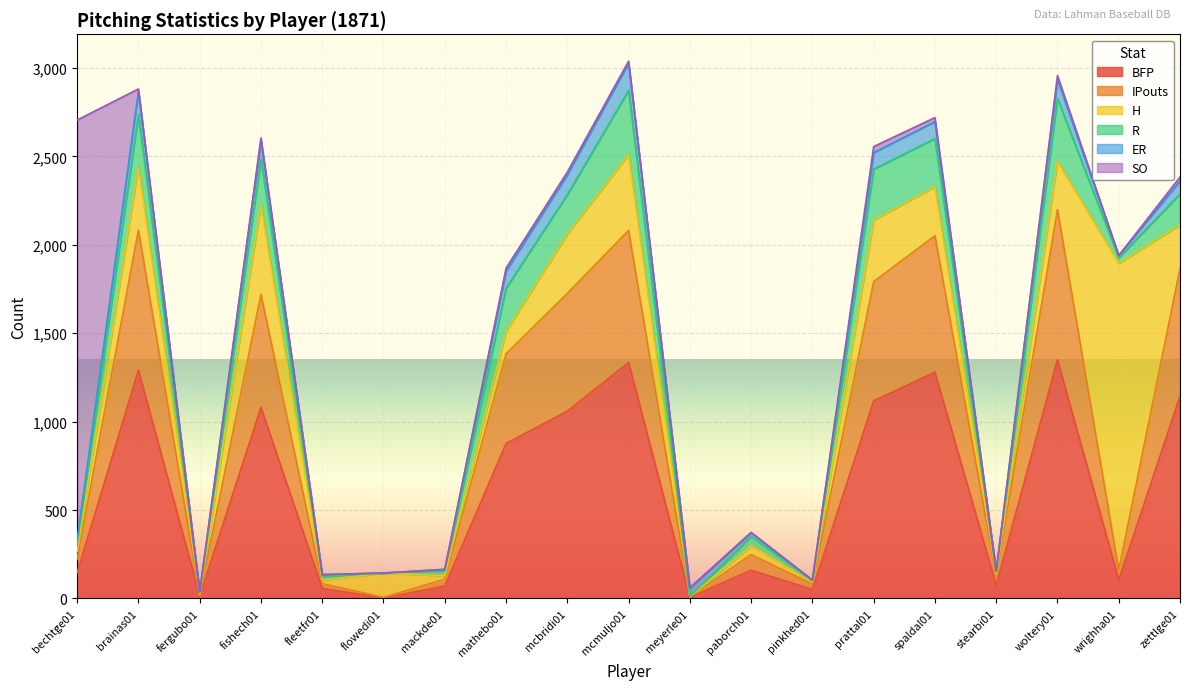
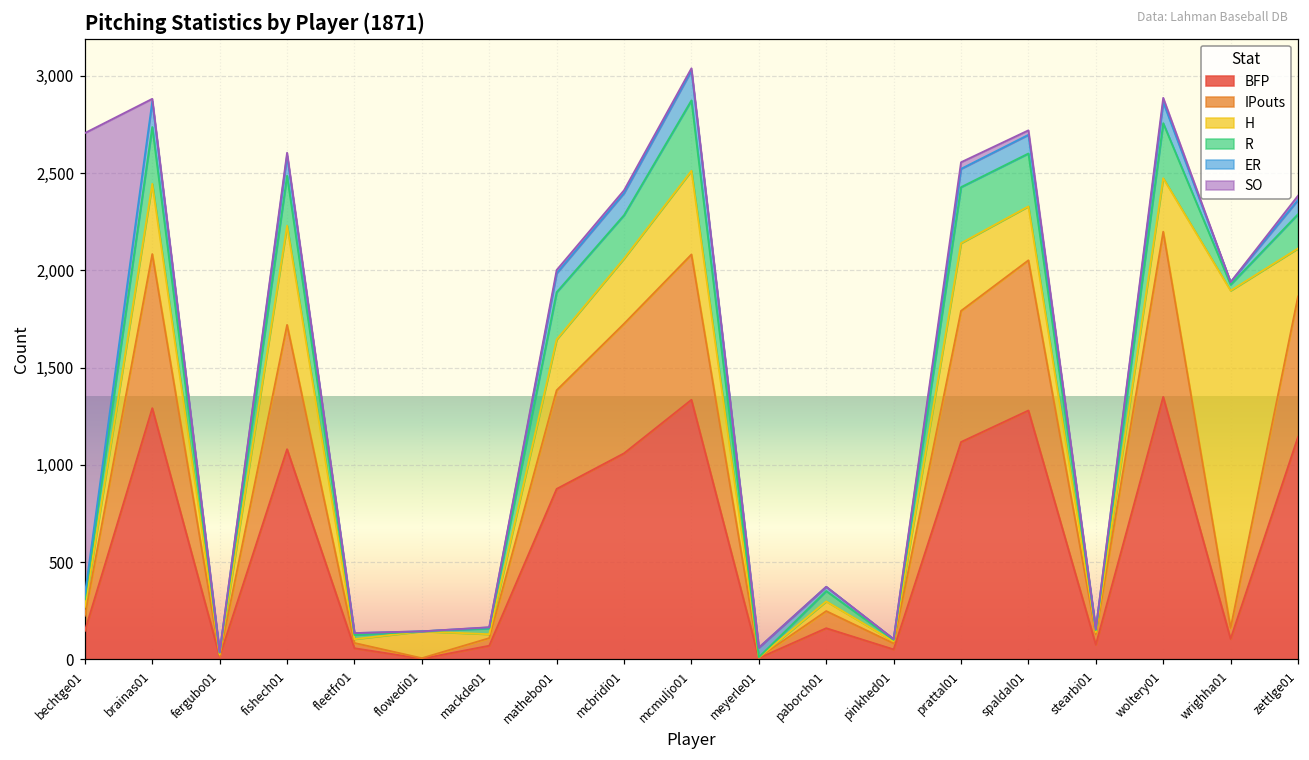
  {
    "H": {
      "bechtge01": "40",
      "brainas01": "360",
      "fishech01": "510",
      "fleetfr01": "20",
      "mackde01": "20",
-     "mathebo01": "130",
+     "mathebo01": "260",
      "mcbridi01": "340",
      "mcmuljo01": "430",
      "paborch01": "50",
      "prattal01": "350",
      "spaldal01": "280",
      "woltery01": "280",
      "wrighha01": "1,730",
      "zettlge01": "250"
    },
    "R": {
      "bechtge01": "40",
      "brainas01": "290",
      "fishech01": "260",
      "mathebo01": "240",
      "mcbridi01": "220",
      "mcmuljo01": "360",
      "paborch01": "50",
      "prattal01": "290",
      "spaldal01": "270",
-     "woltery01": "350",
+     "woltery01": "280",
      "zettlge01": "180"
    },
    "ER": {
      "bechtge01": "20",
      "fishech01": "100",
      "mathebo01": "100",
      "mcbridi01": "110",
      "prattal01": "90",
      "spaldal01": "100",
      "woltery01": "110",
      "zettlge01": "70"
    },
    "SO": {
      "bechtge01": "2,370",
      "fishech01": "20",
      "mathebo01": "20",
      "mcbridi01": "20",
      "prattal01": "30",
      "spaldal01": "20",
      "woltery01": "20",
      "zettlge01": "20"
    }
  }
